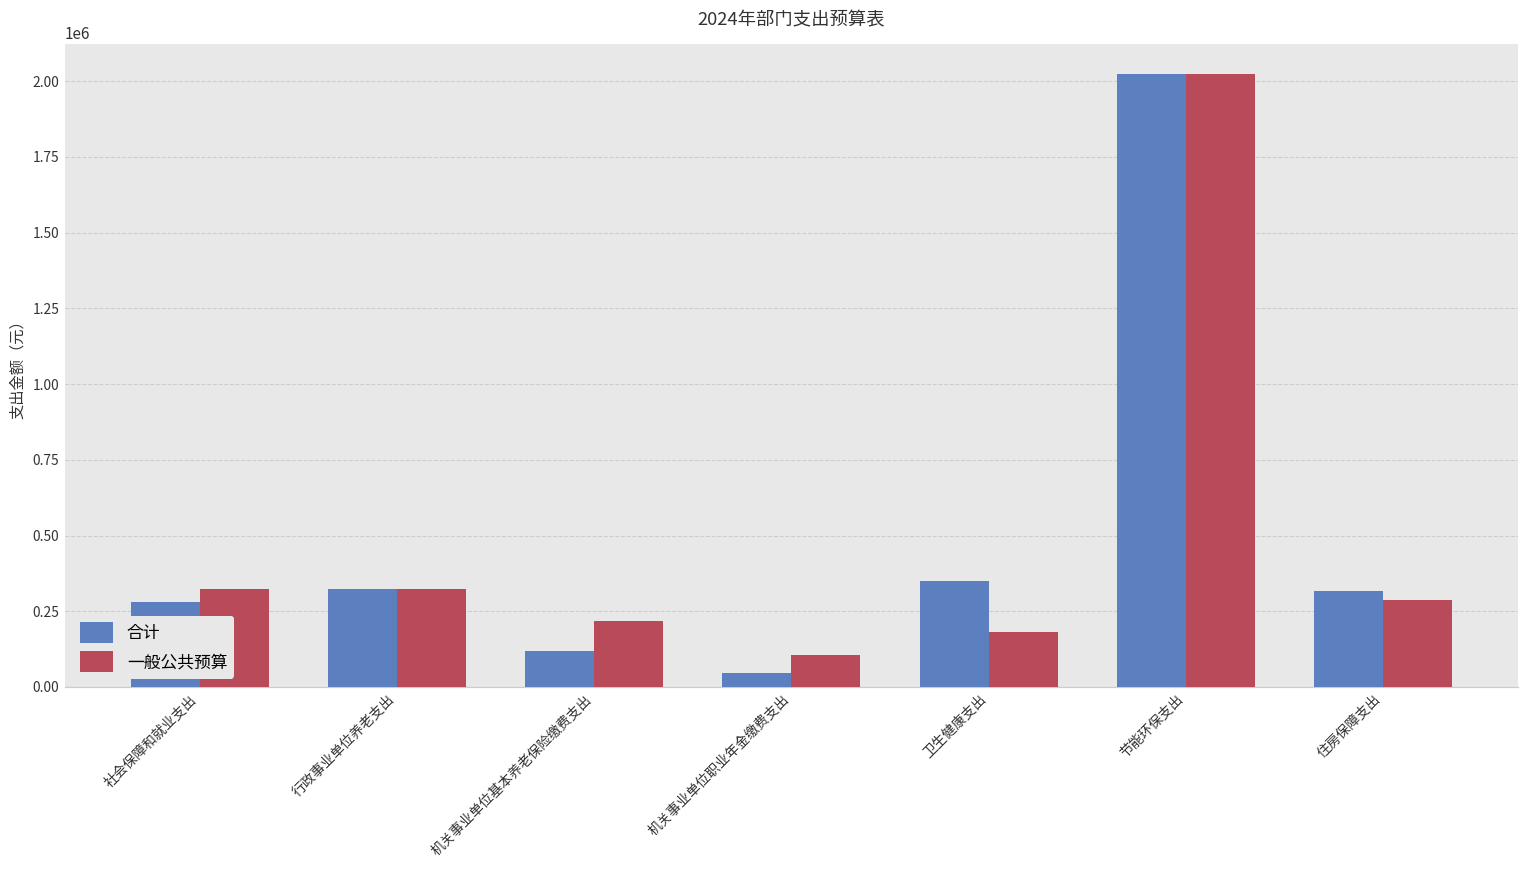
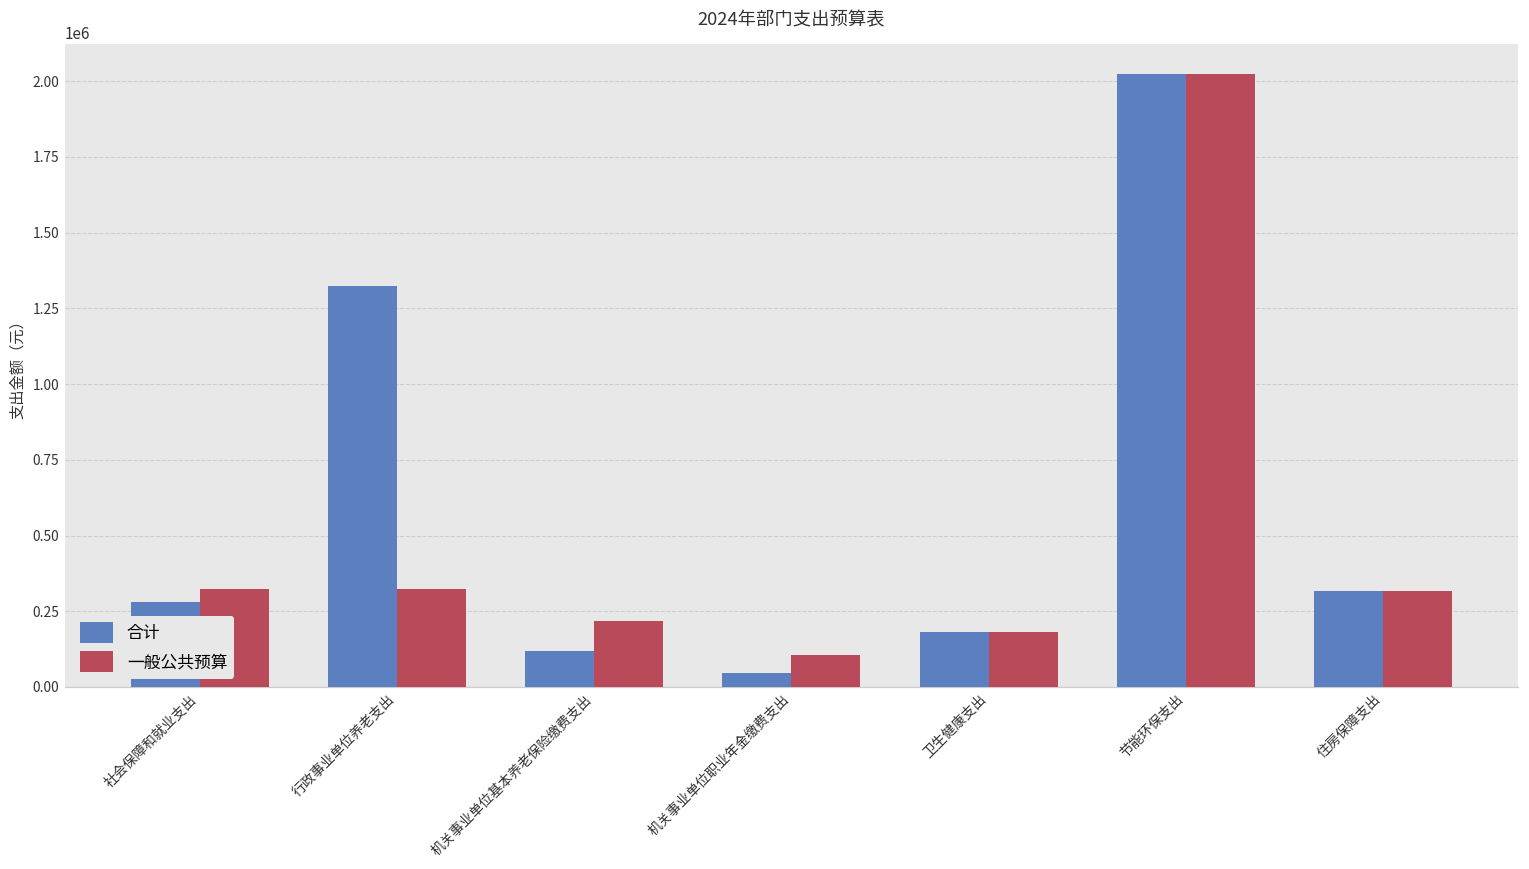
  {
    "合计": {
      "社会保障和就业支出": 280000,
-     "行政事业单位养老支出": 320000,
+     "行政事业单位养老支出": 1320000,
      "机关事业单位基本养老保险缴费支出": 120000,
      "机关事业单位职业年金缴费支出": 50000,
-     "卫生健康支出": 350000,
+     "卫生健康支出": 180000,
      "节能环保支出": 2020000,
      "住房保障支出": 320000
    },
    "一般公共预算": {
      "社会保障和就业支出": 320000,
      "行政事业单位养老支出": 320000,
      "机关事业单位基本养老保险缴费支出": 220000,
      "机关事业单位职业年金缴费支出": 110000,
      "卫生健康支出": 180000,
      "节能环保支出": 2020000,
-     "住房保障支出": 290000
+     "住房保障支出": 320000
    }
  }
